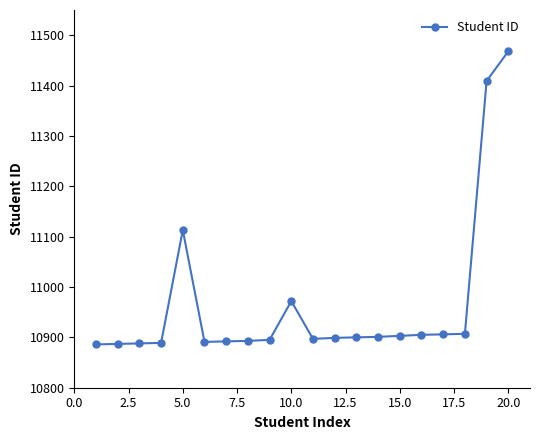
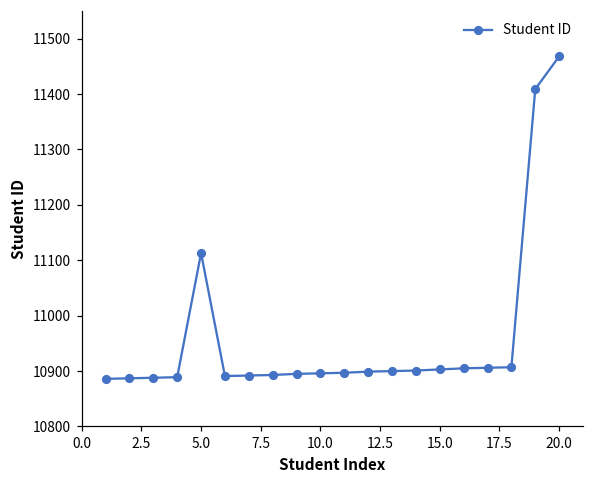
  {
    "5.0": 11110,
-   "10.0": 10970,
+   "10.0": 10900,
    "15.0": 10900,
    "20.0": 11470
  }
